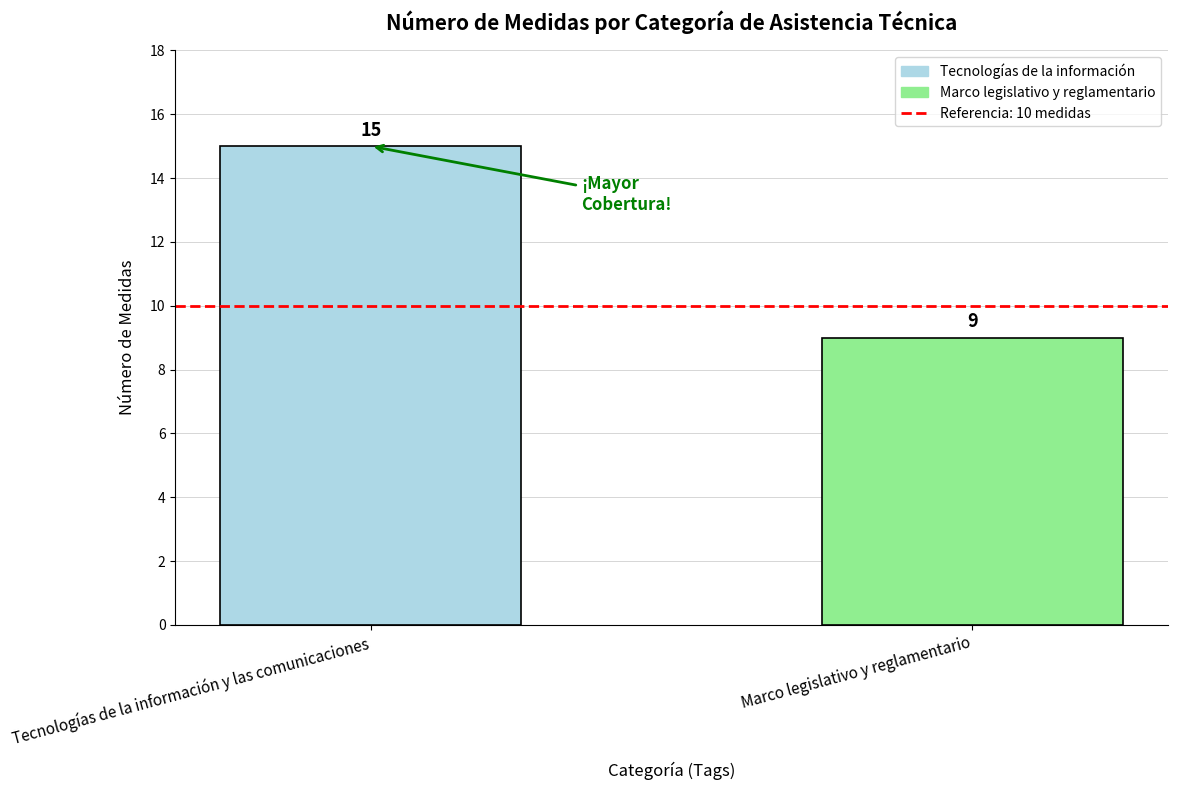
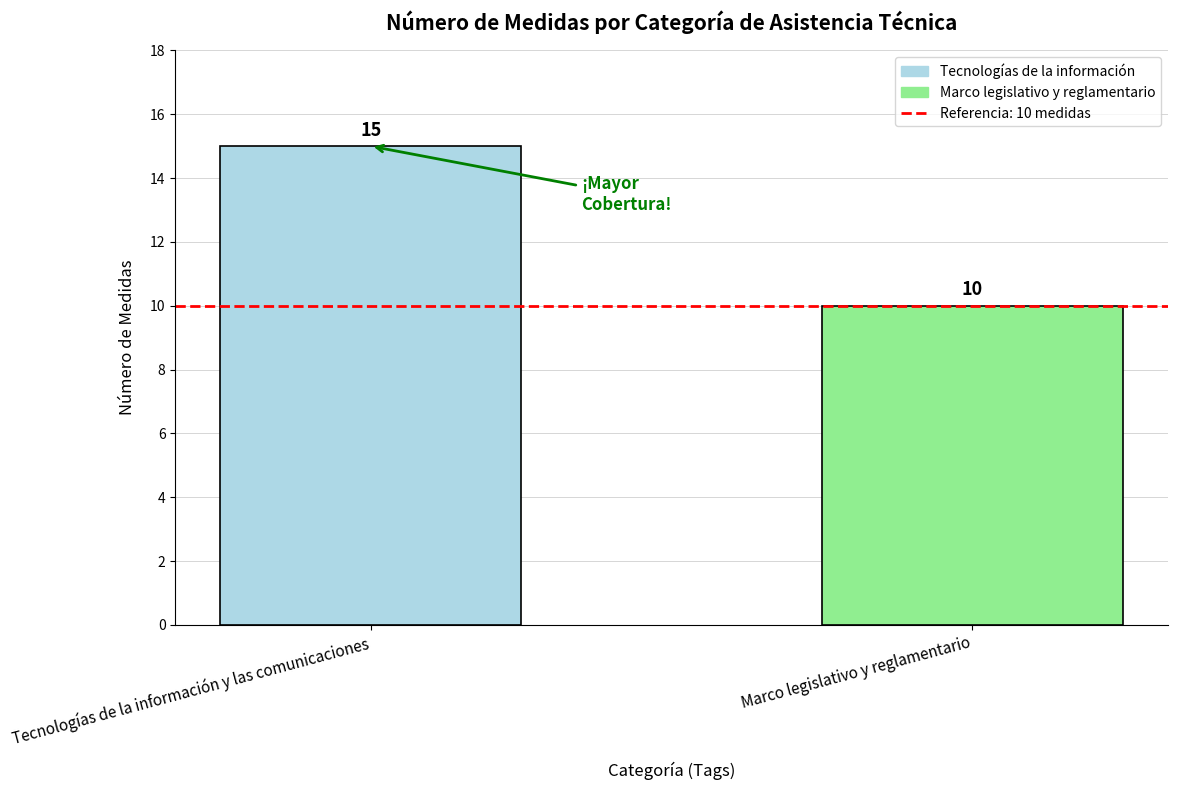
  {
    "Tecnologías de la información y las comunicaciones": 15,
-   "Marco legislativo y reglamentario": 9
+   "Marco legislativo y reglamentario": 10
  }
